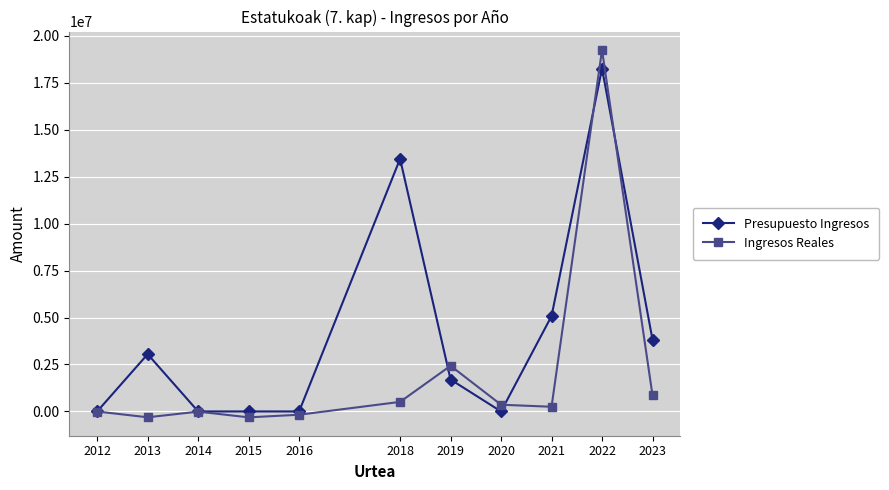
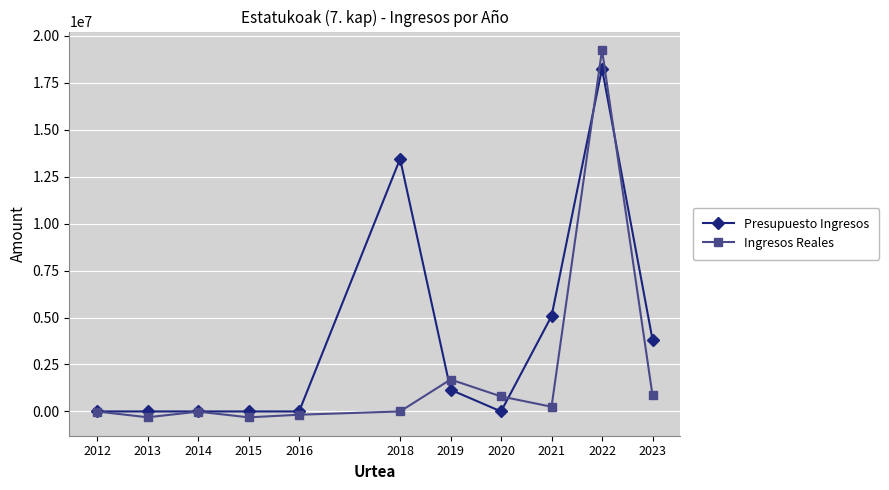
  {
    "Presupuesto Ingresos": {
-     "2013": 3000000,
+     "2013": 0,
      "2015": 0,
      "2016": 0,
      "2018": 13500000,
-     "2019": 1700000,
+     "2019": 1200000,
      "2020": 0,
      "2021": 5100000,
      "2022": 18300000,
      "2023": 3800000
    },
    "Ingresos Reales": {
      "2013": -300000,
      "2015": -300000,
      "2016": -200000,
-     "2018": 500000,
-     "2019": 2400000,
-     "2020": 400000,
+     "2018": 0,
+     "2019": 1700000,
+     "2020": 800000,
      "2021": 300000,
      "2022": 19300000,
      "2023": 900000
    }
  }
